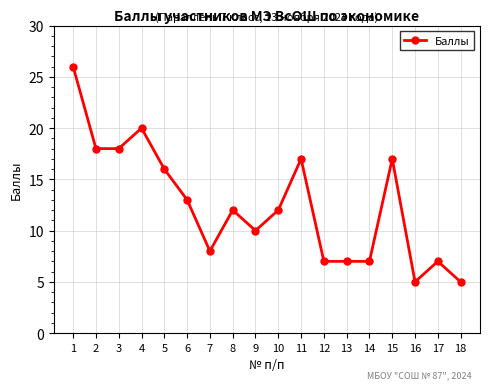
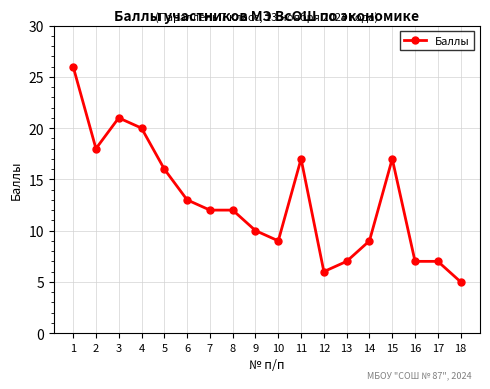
  {
    "1": 26,
    "2": 18,
-   "3": 18,
+   "3": 21,
    "4": 20,
    "5": 16,
    "6": 13,
-   "7": 8,
+   "7": 12,
    "8": 12,
    "9": 10,
-   "10": 12,
+   "10": 9,
    "11": 17,
-   "12": 7,
+   "12": 6,
    "13": 7,
-   "14": 7,
+   "14": 9,
    "15": 17,
-   "16": 5,
+   "16": 7,
    "17": 7,
    "18": 5
  }
